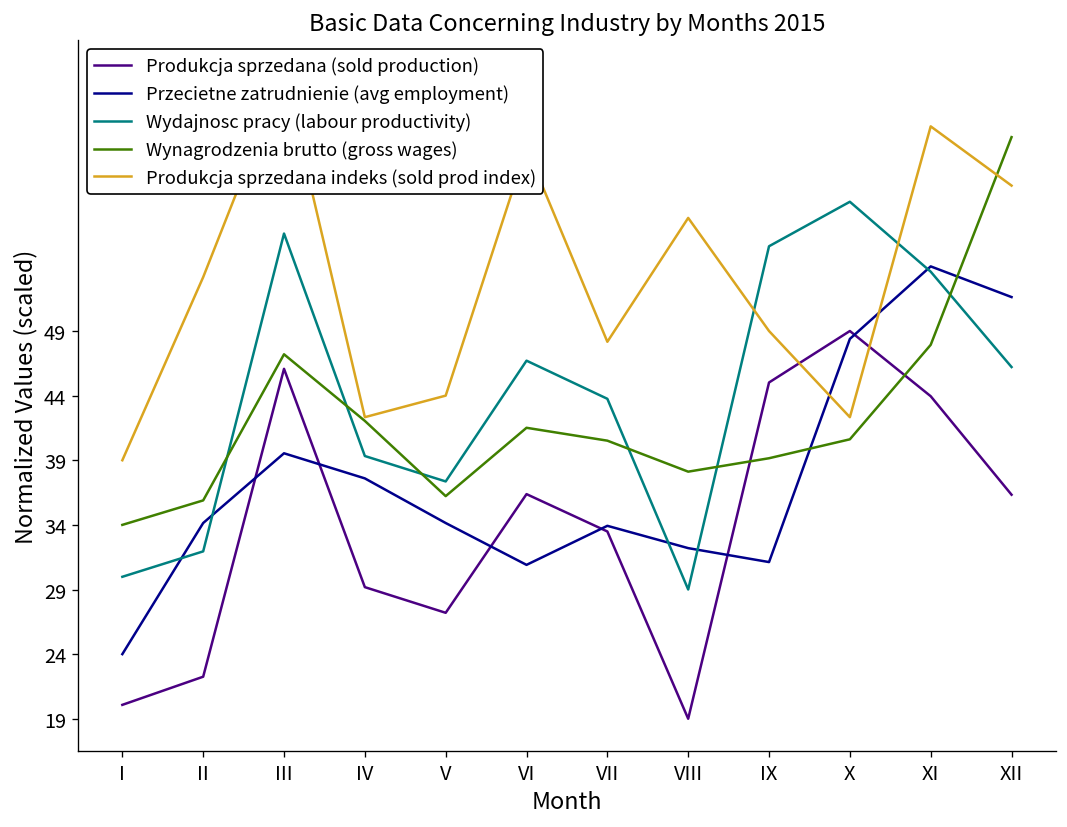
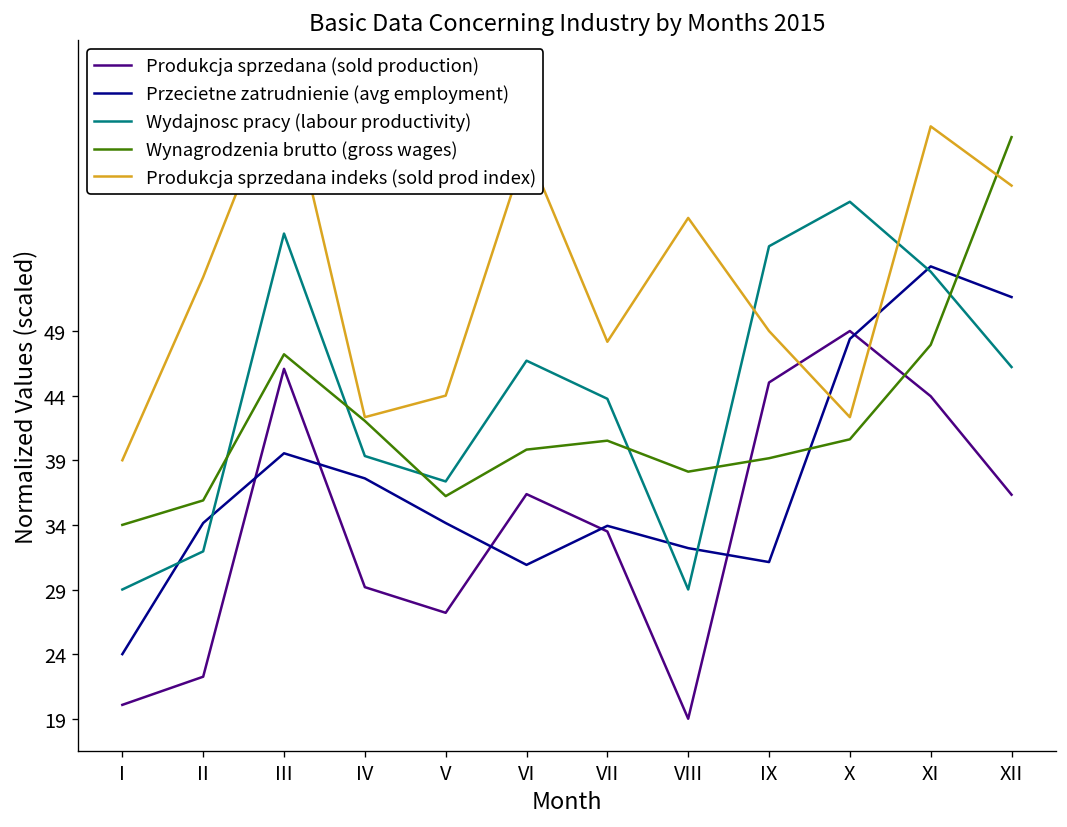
  {
    "Produkcja sprzedana (sold production)": {
      "I": 20.1,
      "II": 22.3,
      "III": 46.1,
      "IV": 29.2,
      "V": 27.2,
      "VI": 36.4,
      "VII": 33.5,
      "VIII": 19.0,
      "IX": 45.0,
      "X": 49.0,
      "XI": 44.0,
      "XII": 36.3
    },
    "Przecietne zatrudnienie (avg employment)": {
      "I": 24.0,
      "II": 34.1,
      "III": 39.5,
      "IV": 37.6,
      "V": 34.1,
      "VI": 30.9,
      "VII": 33.9,
      "VIII": 32.2,
      "IX": 31.1,
      "X": 48.4,
      "XI": 54.0,
      "XII": 51.6
    },
    "Wydajnosc pracy (labour productivity)": {
-     "I": 30.0,
+     "I": 29.0,
      "II": 32.0,
      "III": 56.5,
      "IV": 39.3,
      "V": 37.4,
      "VI": 46.7,
      "VII": 43.8,
      "VIII": 29.0,
      "IX": 55.6,
      "X": 59.0,
      "XI": 53.6,
      "XII": 46.2
    },
    "Wynagrodzenia brutto (gross wages)": {
      "I": 34.0,
      "II": 35.9,
      "III": 47.2,
      "IV": 42.0,
      "V": 36.2,
-     "VI": 41.5,
+     "VI": 39.8,
      "VII": 40.5,
      "VIII": 38.1,
      "IX": 39.2,
      "X": 40.6,
      "XI": 47.9,
      "XII": 64.0
    },
    "Produkcja sprzedana indeks (sold prod index)": {
      "I": 39.0,
      "II": 53.2,
      "IV": 42.3,
      "V": 44.0,
      "VII": 48.2,
      "VIII": 57.7,
      "IX": 49.0,
      "X": 42.3,
      "XI": 64.8,
      "XII": 60.3
    }
  }
